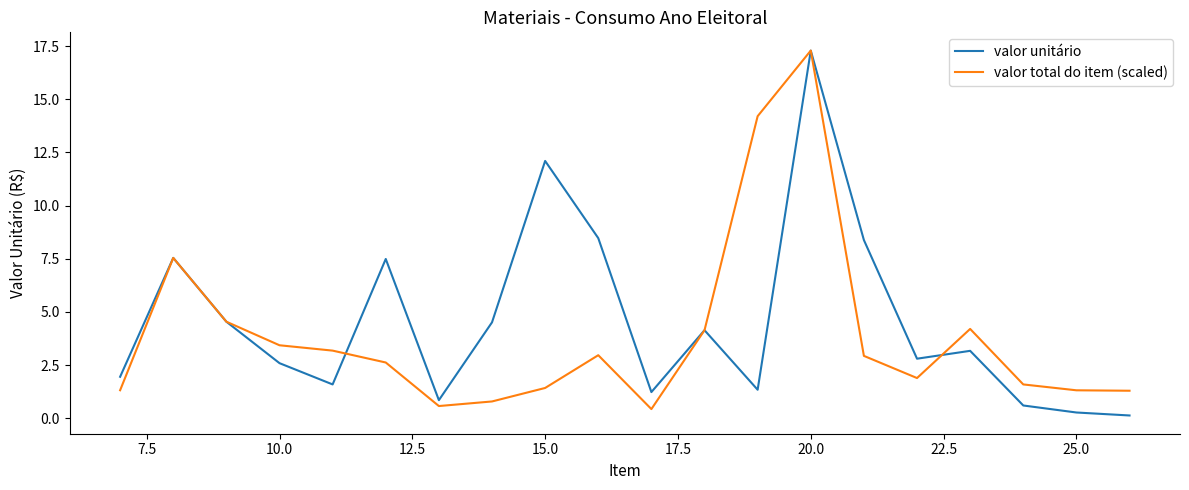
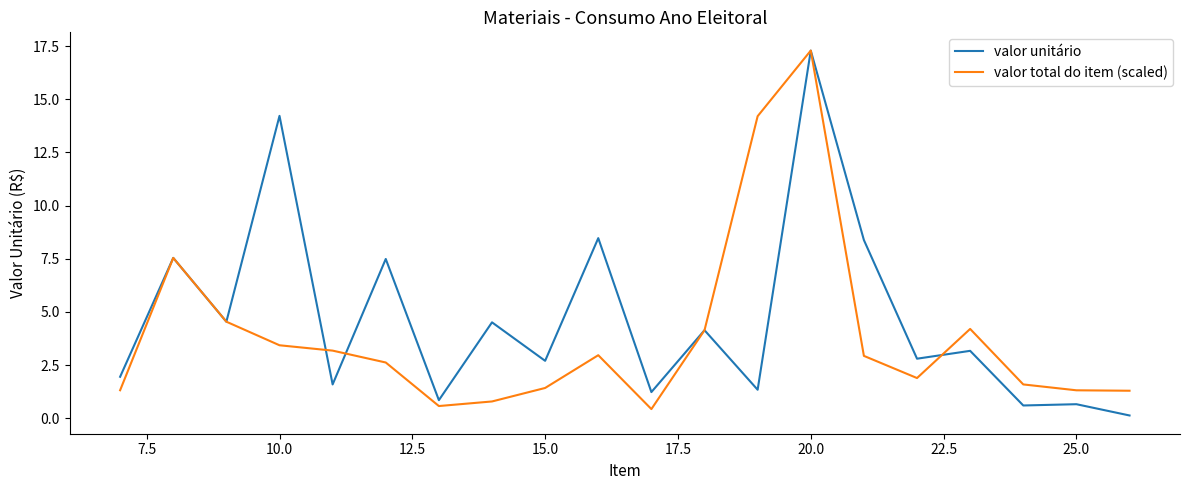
  {
    "valor unitário": {
-     "10.0": 2.6,
-     "15.0": 12.1,
-     "25.0": 0.3
+     "10.0": 14.2,
+     "15.0": 2.7,
+     "25.0": 0.7
    },
    "valor total do item (scaled)": {
      "10.0": 3.4,
      "15.0": 1.4,
      "25.0": 1.3
    }
  }
